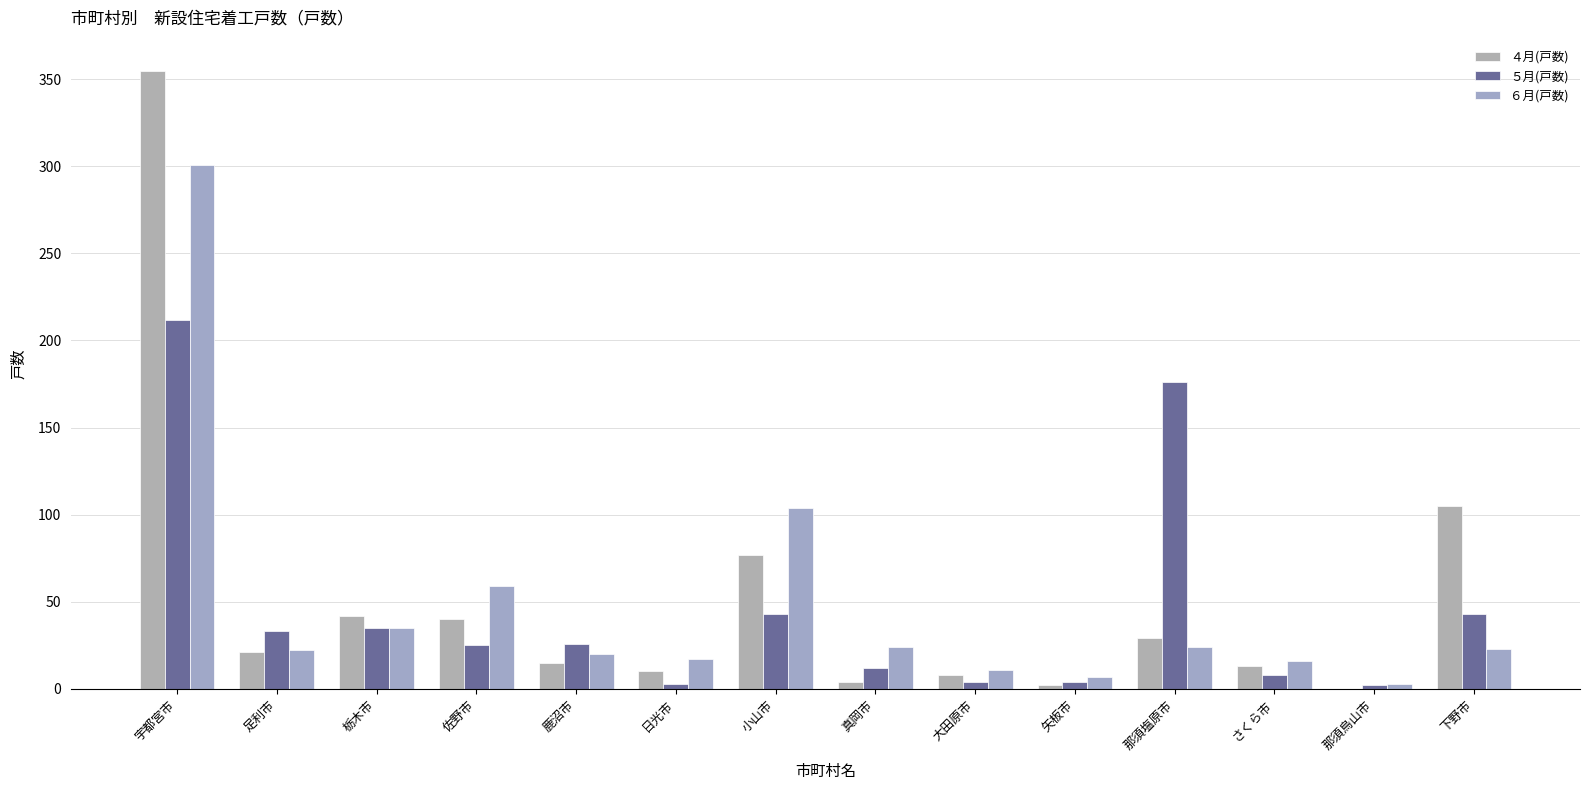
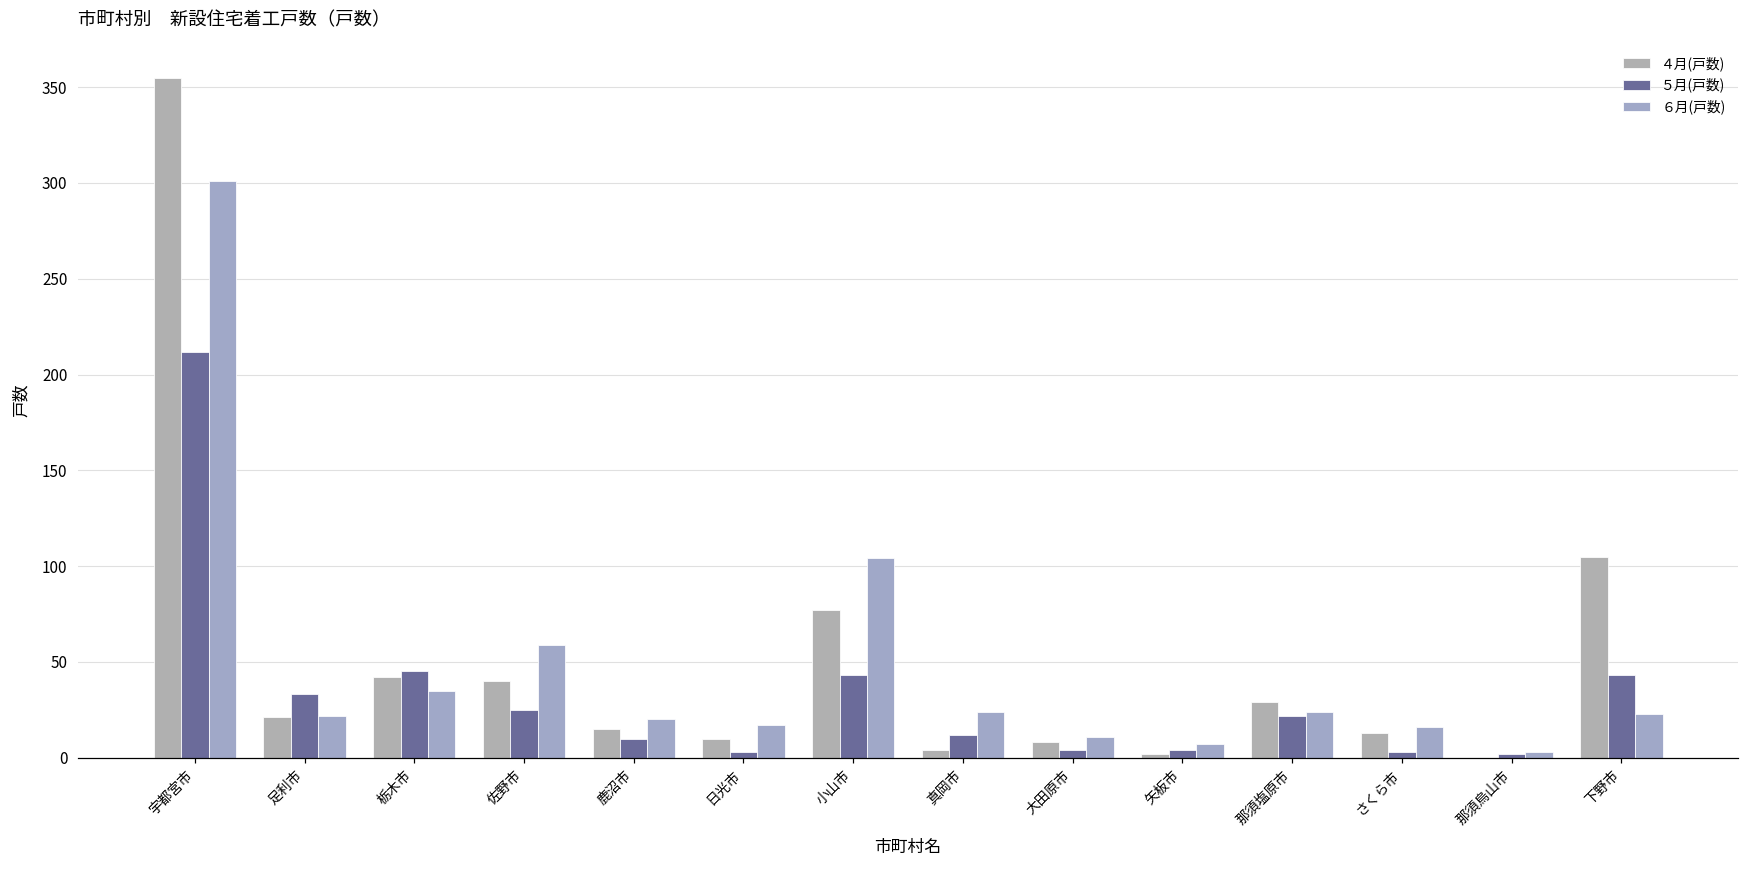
  {
    "５月(戸数)": {
      "宇都宮市": 212,
      "足利市": 33,
-     "栃木市": 35,
+     "栃木市": 45,
      "佐野市": 25,
-     "鹿沼市": 26,
+     "鹿沼市": 10,
      "日光市": 3,
      "小山市": 43,
      "真岡市": 12,
      "大田原市": 4,
      "矢板市": 4,
-     "那須塩原市": 176,
-     "さくら市": 8,
+     "那須塩原市": 22,
+     "さくら市": 3,
      "那須烏山市": 2,
      "下野市": 43
    }
  }
